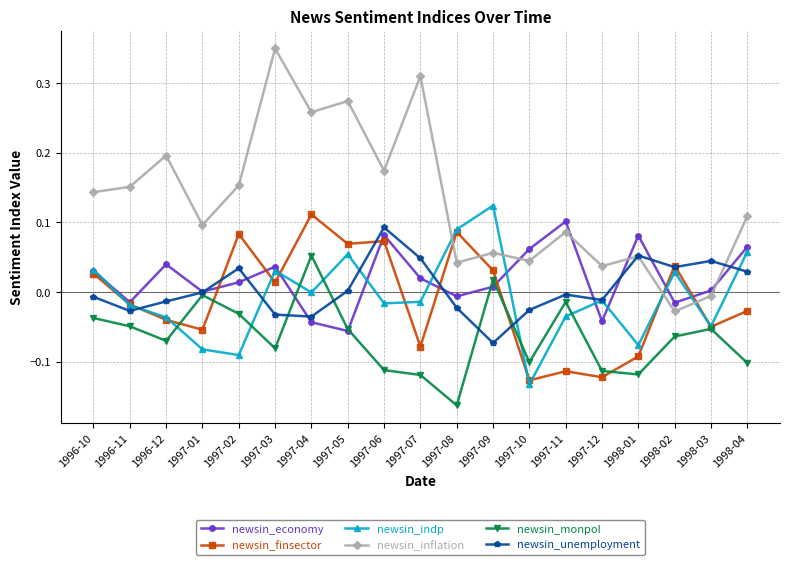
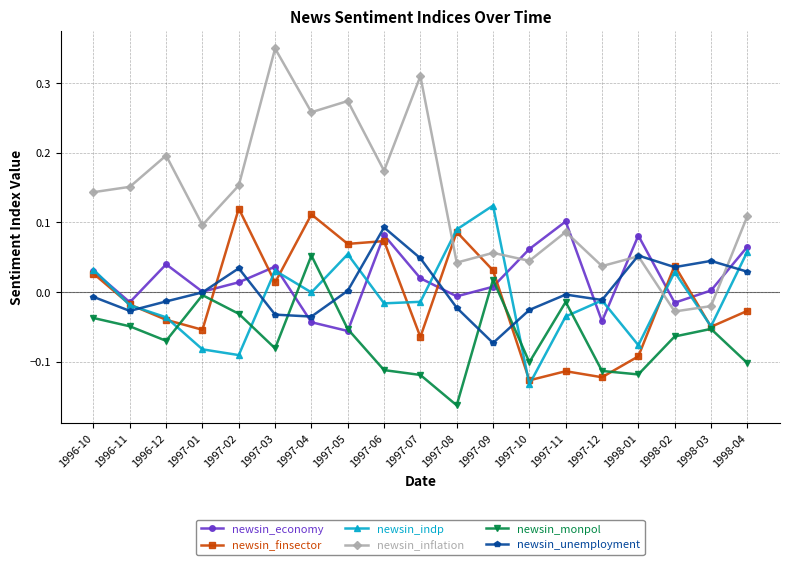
  {
    "newsin_economy": {
      "1996-12": 0.04,
      "1997-02": 0.01,
      "1997-03": 0.04,
      "1997-04": -0.04,
      "1997-06": 0.08,
      "1997-07": 0.02,
      "1997-08": -0.01,
      "1997-09": 0.01,
      "1997-10": 0.06,
      "1997-11": 0.10,
      "1997-12": -0.04,
      "1998-01": 0.08,
      "1998-02": -0.02,
      "1998-03": 0.00,
      "1998-04": 0.06
    },
    "newsin_finsector": {
      "1996-10": 0.03,
      "1997-01": -0.05,
-     "1997-02": 0.08,
+     "1997-02": 0.12,
      "1997-03": 0.01,
      "1997-04": 0.11,
      "1997-05": 0.07,
      "1997-06": 0.07,
-     "1997-07": -0.08,
+     "1997-07": -0.06,
      "1997-09": 0.03,
      "1997-10": -0.13,
      "1997-11": -0.11,
      "1997-12": -0.12,
      "1998-01": -0.09,
      "1998-04": -0.03
    },
    "newsin_indp": {
      "1997-01": -0.08,
      "1997-02": -0.09,
      "1997-03": 0.03,
      "1997-04": 0.00,
      "1997-05": 0.05,
      "1997-06": -0.02,
      "1997-07": -0.01,
      "1997-09": 0.12,
      "1997-10": -0.13,
      "1997-11": -0.04,
      "1998-01": -0.08,
      "1998-02": 0.03,
      "1998-04": 0.06
    },
    "newsin_inflation": {
      "1996-10": 0.14,
      "1996-11": 0.15,
      "1996-12": 0.20,
      "1997-01": 0.10,
      "1997-02": 0.15,
      "1997-03": 0.35,
      "1997-04": 0.26,
      "1997-05": 0.27,
      "1997-06": 0.17,
      "1997-07": 0.31,
      "1997-08": 0.04,
      "1997-09": 0.06,
      "1997-10": 0.04,
      "1997-11": 0.09,
      "1997-12": 0.04,
      "1998-02": -0.03,
-     "1998-03": -0.01,
+     "1998-03": -0.02,
      "1998-04": 0.11
    },
    "newsin_monpol": {
      "1996-10": -0.04,
      "1996-11": -0.05,
      "1996-12": -0.07,
      "1997-01": 0.00,
      "1997-02": -0.03,
      "1997-03": -0.08,
      "1997-04": 0.05,
      "1997-06": -0.11,
      "1997-07": -0.12,
      "1997-08": -0.16,
      "1997-09": 0.02,
      "1997-10": -0.10,
      "1997-11": -0.01,
      "1997-12": -0.11,
      "1998-01": -0.12,
      "1998-02": -0.06,
      "1998-04": -0.10
    },
    "newsin_unemployment": {
      "1996-10": -0.01,
      "1996-11": -0.03,
      "1996-12": -0.01,
      "1997-02": 0.03,
      "1997-03": -0.03,
      "1997-04": -0.04,
      "1997-05": 0.00,
      "1997-06": 0.09,
      "1997-07": 0.05,
      "1997-08": -0.02,
      "1997-09": -0.07,
      "1997-10": -0.03,
      "1997-11": 0.00,
      "1998-03": 0.04,
      "1998-04": 0.03
    }
  }
